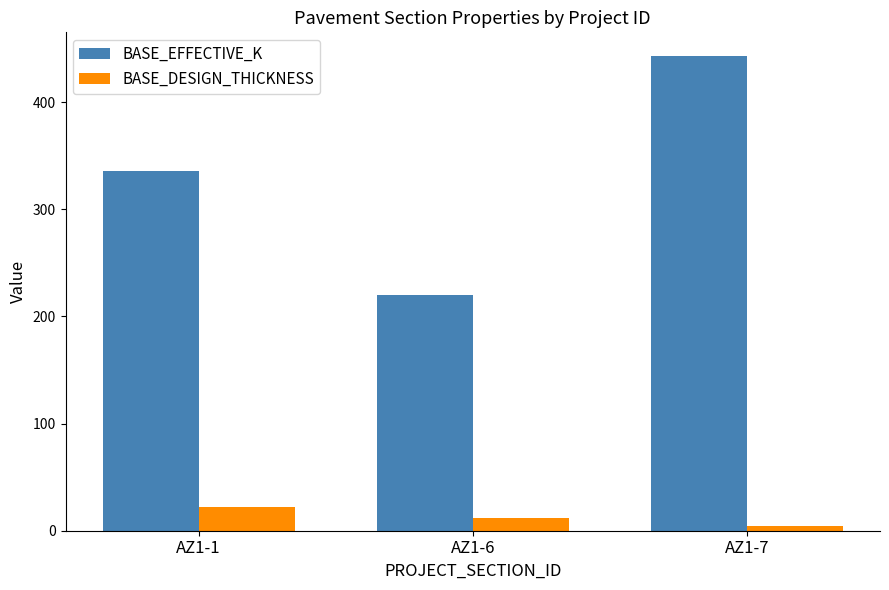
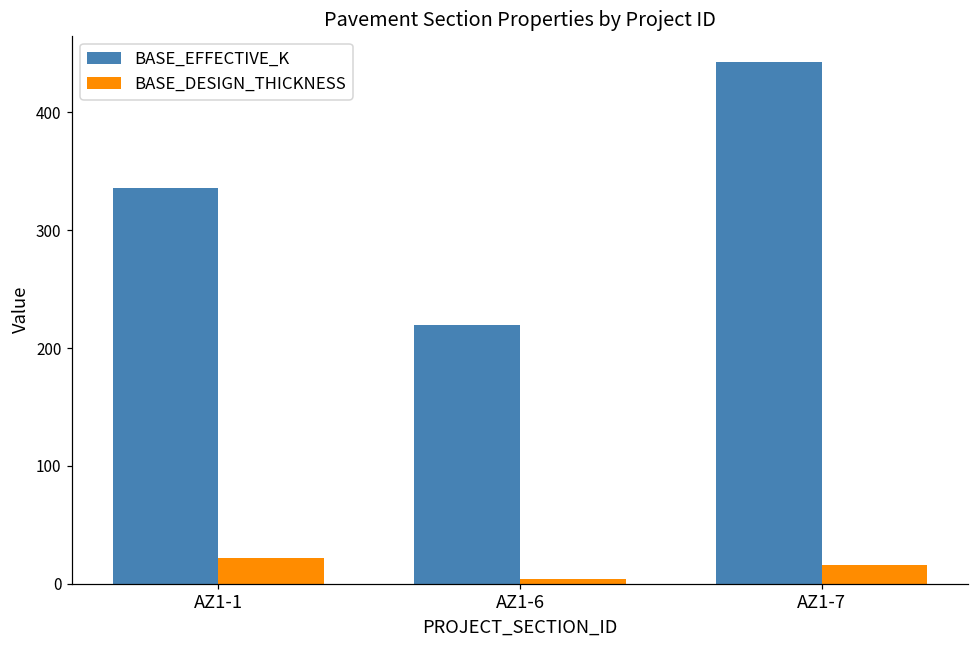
  {
    "BASE_EFFECTIVE_K": {
      "AZ1-1": 336,
      "AZ1-6": 220,
      "AZ1-7": 443
    },
    "BASE_DESIGN_THICKNESS": {
      "AZ1-1": 22,
-     "AZ1-6": 12,
-     "AZ1-7": 4
+     "AZ1-6": 4,
+     "AZ1-7": 16
    }
  }
